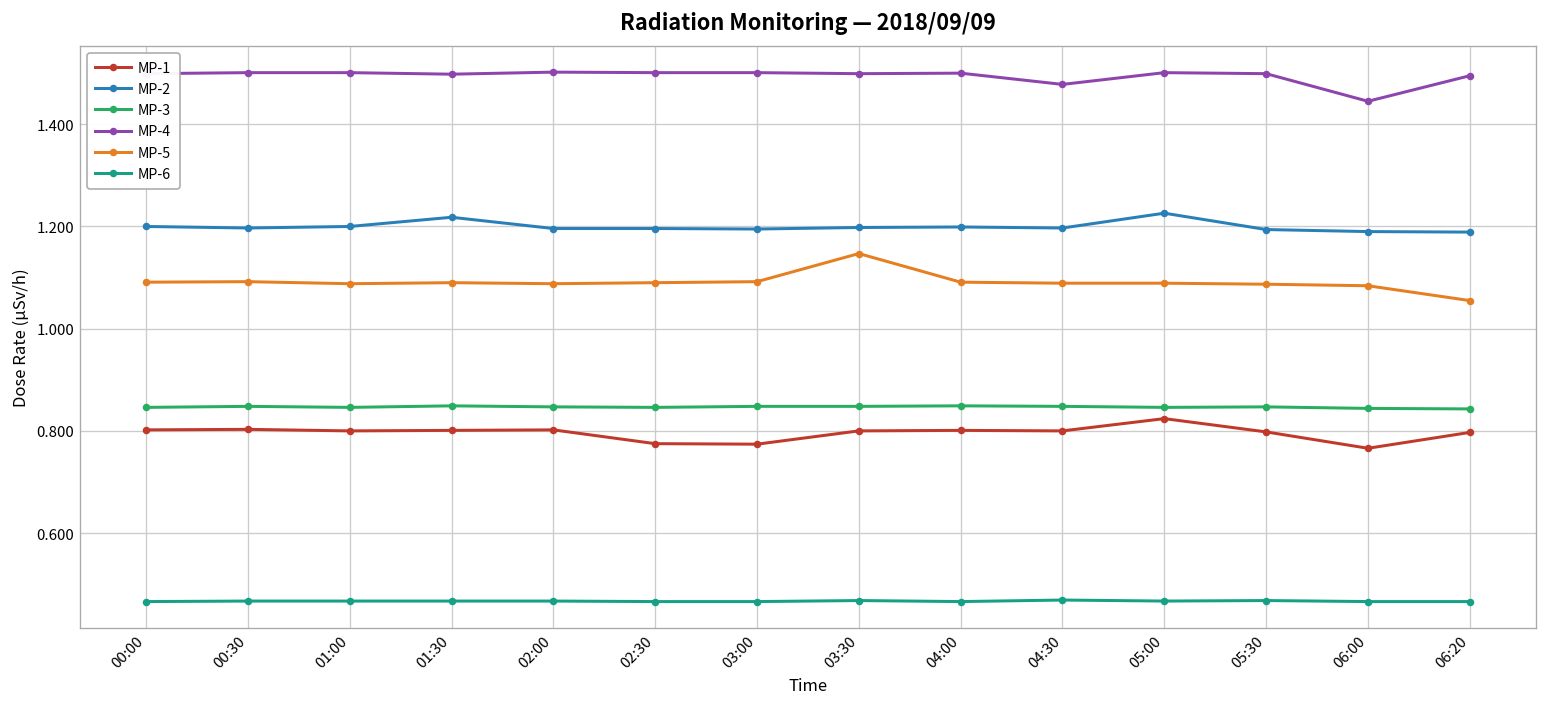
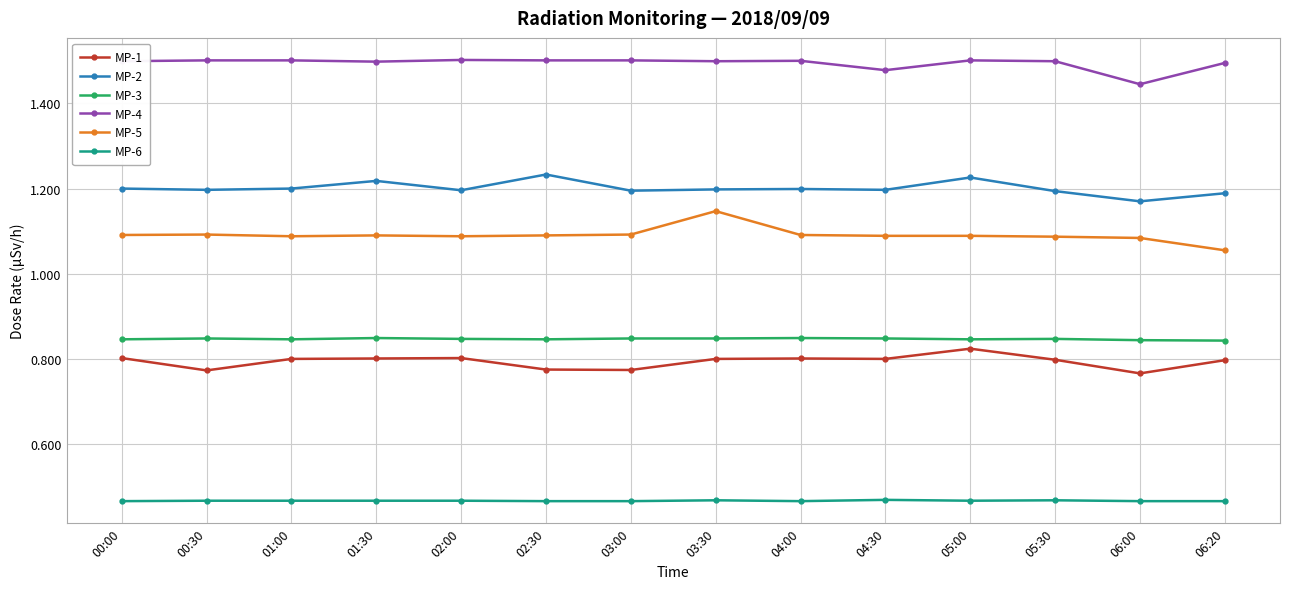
  {
    "MP-1": {
      "00:00": 0.80,
-     "00:30": 0.80,
+     "00:30": 0.77,
      "01:00": 0.80,
      "01:30": 0.80,
      "02:00": 0.80,
      "02:30": 0.78,
      "03:00": 0.77,
      "03:30": 0.80,
      "04:00": 0.80,
      "04:30": 0.80,
      "05:00": 0.82,
      "05:30": 0.80,
      "06:00": 0.77,
      "06:20": 0.80
    },
    "MP-2": {
      "00:00": 1.20,
      "00:30": 1.20,
      "01:00": 1.20,
      "01:30": 1.22,
      "02:00": 1.20,
-     "02:30": 1.20,
+     "02:30": 1.23,
      "03:00": 1.20,
      "03:30": 1.20,
      "04:00": 1.20,
      "04:30": 1.20,
      "05:00": 1.23,
      "05:30": 1.19,
-     "06:00": 1.19,
+     "06:00": 1.17,
      "06:20": 1.19
    },
    "MP-4": {
      "00:30": 1.50,
      "01:00": 1.50,
      "01:30": 1.50,
      "02:00": 1.50,
      "02:30": 1.50,
      "03:00": 1.50,
      "03:30": 1.50,
      "04:00": 1.50,
      "04:30": 1.48,
      "05:00": 1.50,
      "05:30": 1.50,
      "06:00": 1.45,
      "06:20": 1.50
    },
    "MP-5": {
      "00:00": 1.09,
      "00:30": 1.09,
      "01:00": 1.09,
      "01:30": 1.09,
      "02:00": 1.09,
      "02:30": 1.09,
      "03:00": 1.09,
      "03:30": 1.15,
      "04:00": 1.09,
      "04:30": 1.09,
      "05:00": 1.09,
      "05:30": 1.09,
      "06:00": 1.08,
      "06:20": 1.06
    }
  }
